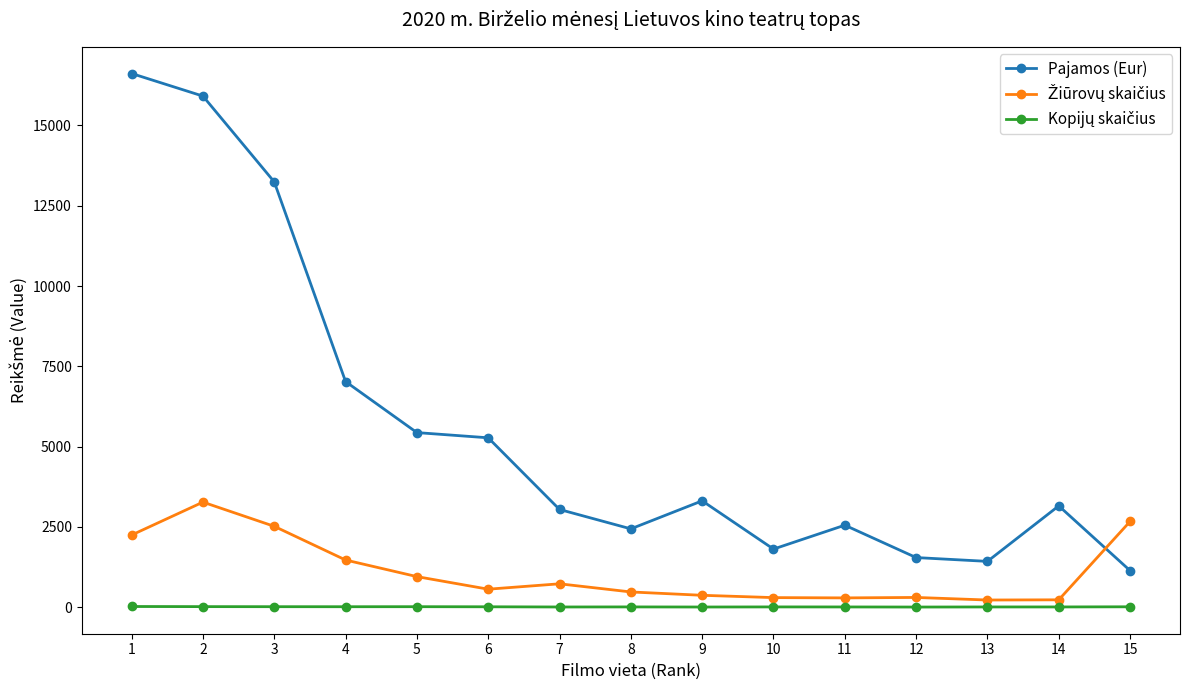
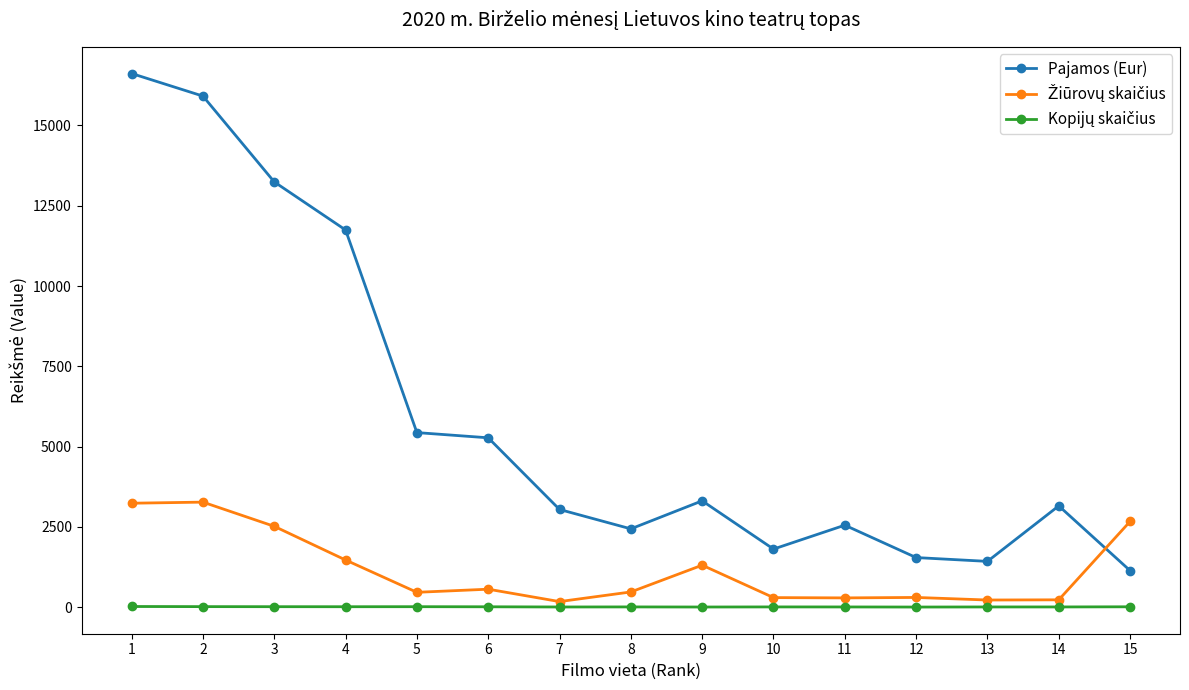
  {
    "Pajamos (Eur)": {
      "1": 16600,
      "2": 15900,
      "3": 13200,
-     "4": 7000,
+     "4": 11700,
      "5": 5400,
      "6": 5300,
      "7": 3000,
      "8": 2400,
      "9": 3300,
      "10": 1800,
      "11": 2600,
      "12": 1500,
      "13": 1400,
      "14": 3200,
      "15": 1100
    },
    "Žiūrovų skaičius": {
-     "1": 2200,
+     "1": 3200,
      "2": 3300,
      "3": 2500,
      "4": 1500,
-     "5": 900,
+     "5": 500,
      "6": 600,
-     "7": 700,
+     "7": 200,
      "8": 500,
-     "9": 400,
+     "9": 1300,
      "10": 300,
      "11": 300,
      "12": 300,
      "13": 200,
      "14": 200,
      "15": 2700
    },
    "Kopijų skaičius": {
      "1": 0,
      "2": 0,
      "3": 0,
      "4": 0,
      "5": 0,
      "6": 0,
      "7": 0,
      "8": 0,
      "9": 0,
      "10": 0,
      "11": 0,
      "12": 0,
      "13": 0,
      "14": 0,
      "15": 0
    }
  }
